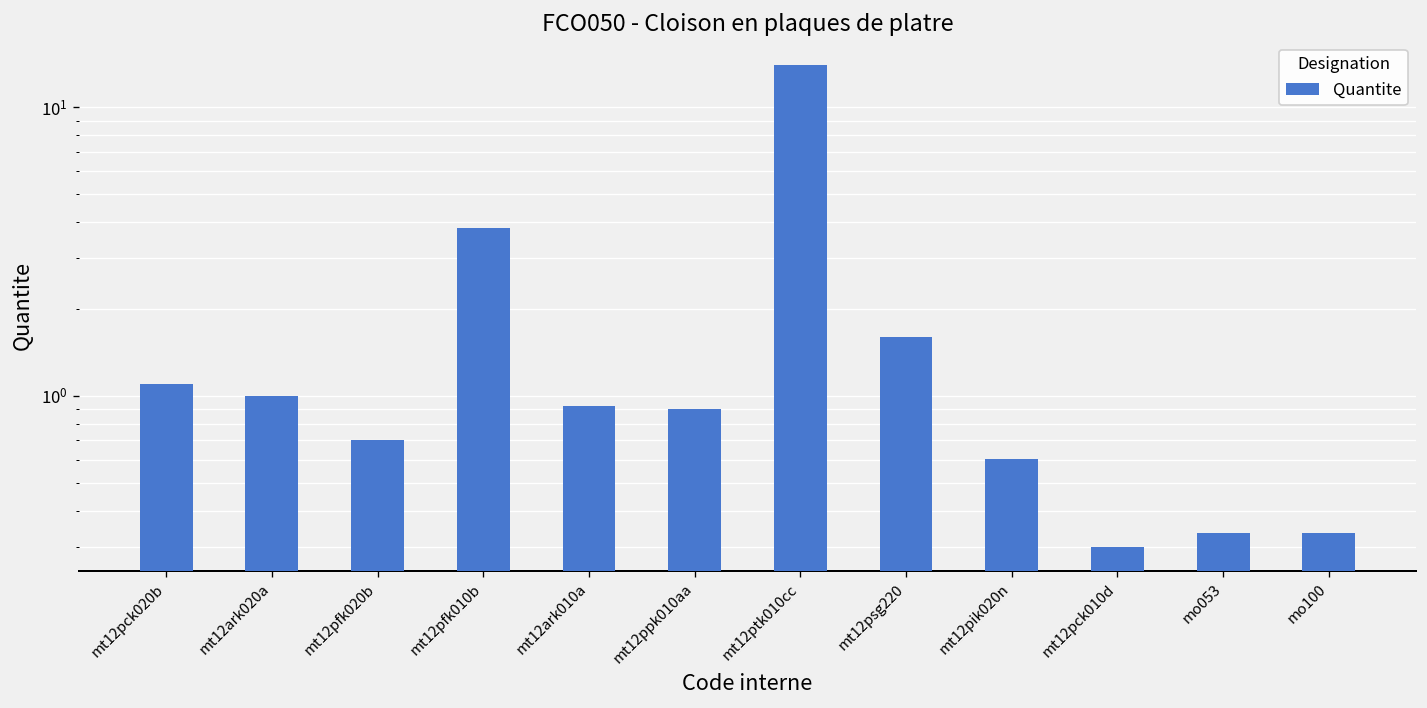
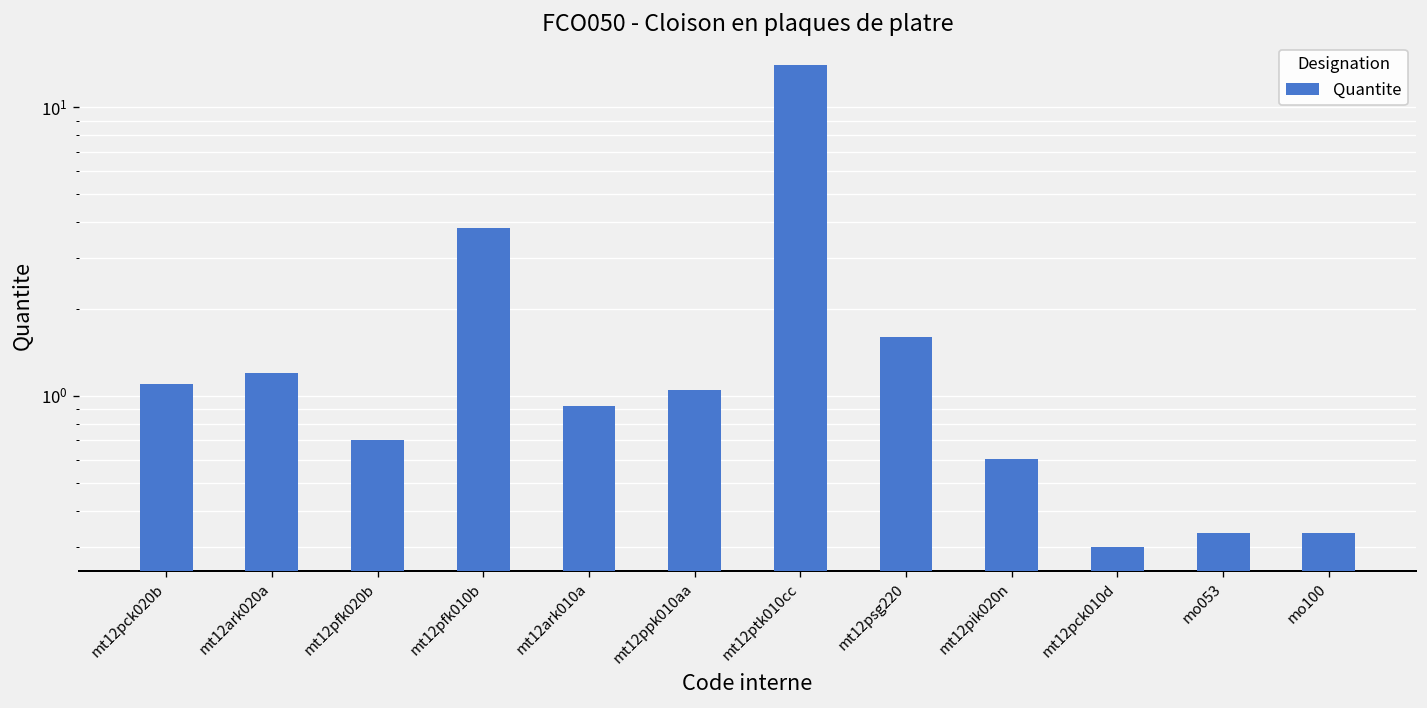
  {
    "mt12pck020b": 1.1,
-   "mt12ark020a": 1.0,
+   "mt12ark020a": 1.2,
    "mt12pfk020b": 0.70,
    "mt12pfk010b": 3.8,
    "mt12ark010a": 0.92,
-   "mt12ppk010aa": 0.90,
+   "mt12ppk010aa": 1.1,
    "mt12ptk010cc": 14,
    "mt12psg220": 1.6,
    "mt12pik020n": 0.61,
    "mt12pck010d": 0.30,
    "mo053": 0.33,
    "mo100": 0.33
  }
